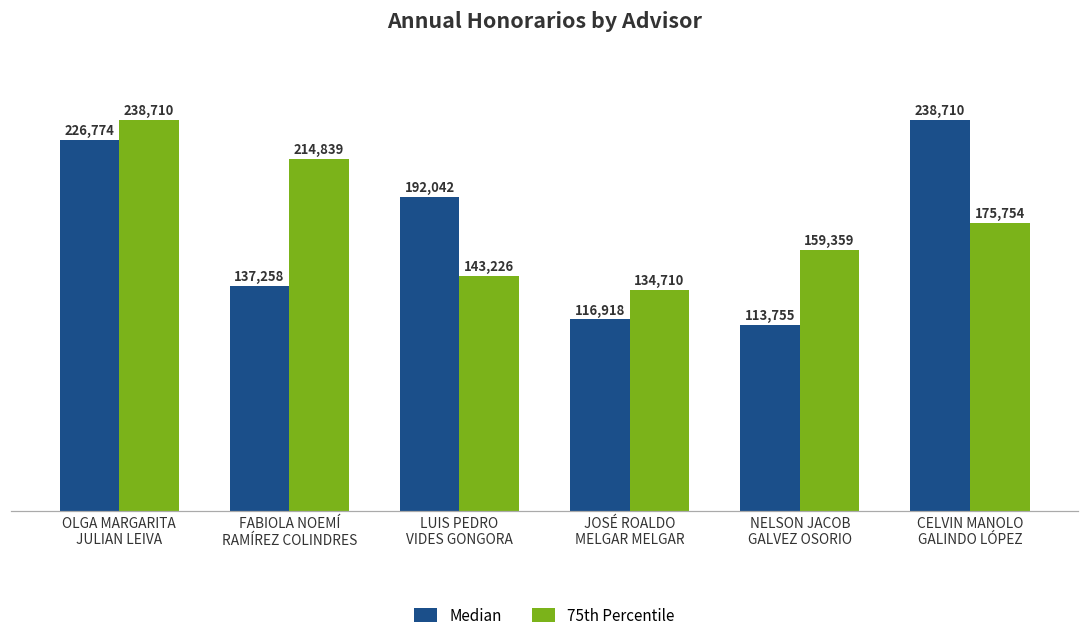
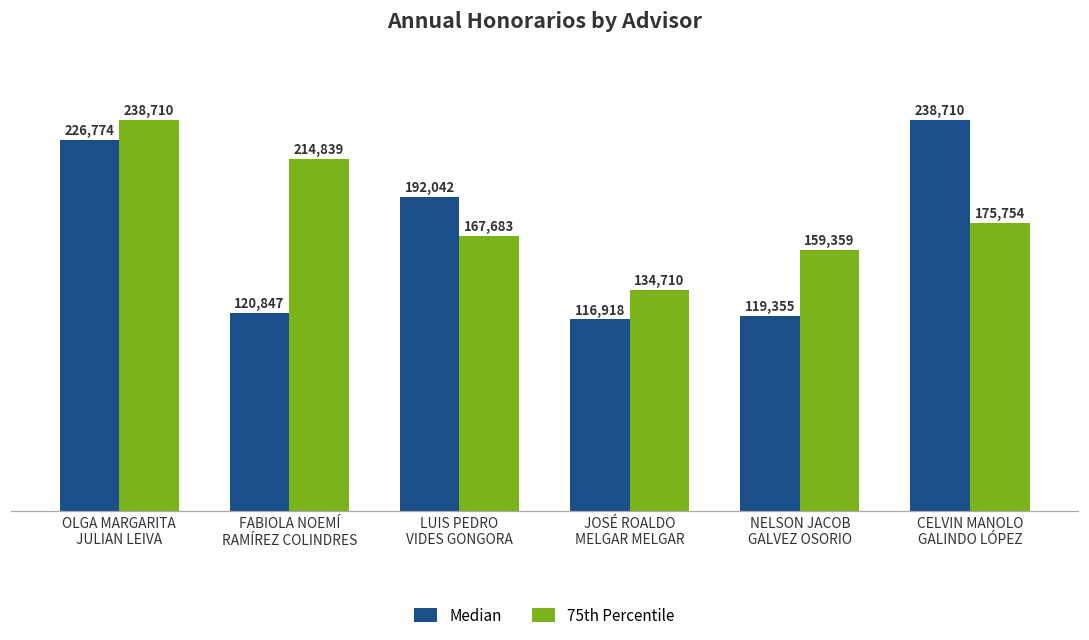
  {
    "Median": {
      "OLGA MARGARITA JULIAN LEIVA": "226,774",
-     "FABIOLA NOEMÍ RAMÍREZ COLINDRES": "137,258",
+     "FABIOLA NOEMÍ RAMÍREZ COLINDRES": "120,847",
      "LUIS PEDRO VIDES GONGORA": "192,042",
      "JOSÉ ROALDO MELGAR MELGAR": "116,918",
-     "NELSON JACOB GALVEZ OSORIO": "113,755",
+     "NELSON JACOB GALVEZ OSORIO": "119,355",
      "CELVIN MANOLO GALINDO LÓPEZ": "238,710"
    },
    "75th Percentile": {
      "OLGA MARGARITA JULIAN LEIVA": "238,710",
      "FABIOLA NOEMÍ RAMÍREZ COLINDRES": "214,839",
-     "LUIS PEDRO VIDES GONGORA": "143,226",
+     "LUIS PEDRO VIDES GONGORA": "167,683",
      "JOSÉ ROALDO MELGAR MELGAR": "134,710",
      "NELSON JACOB GALVEZ OSORIO": "159,359",
      "CELVIN MANOLO GALINDO LÓPEZ": "175,754"
    }
  }
